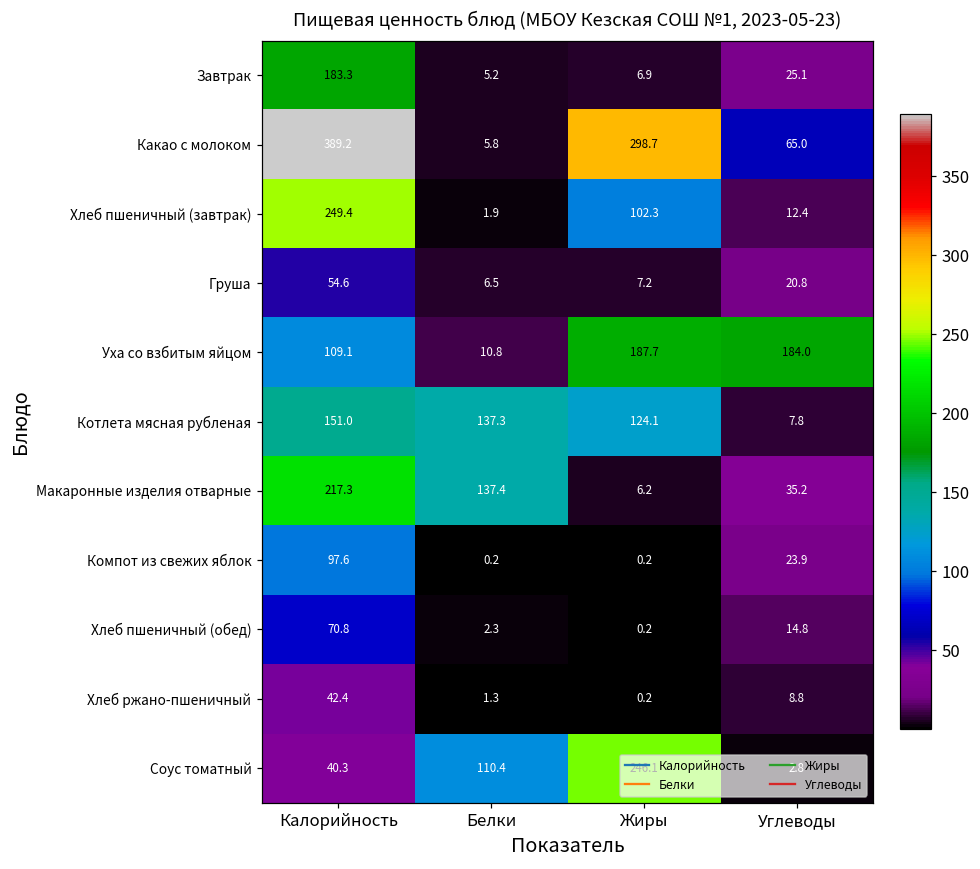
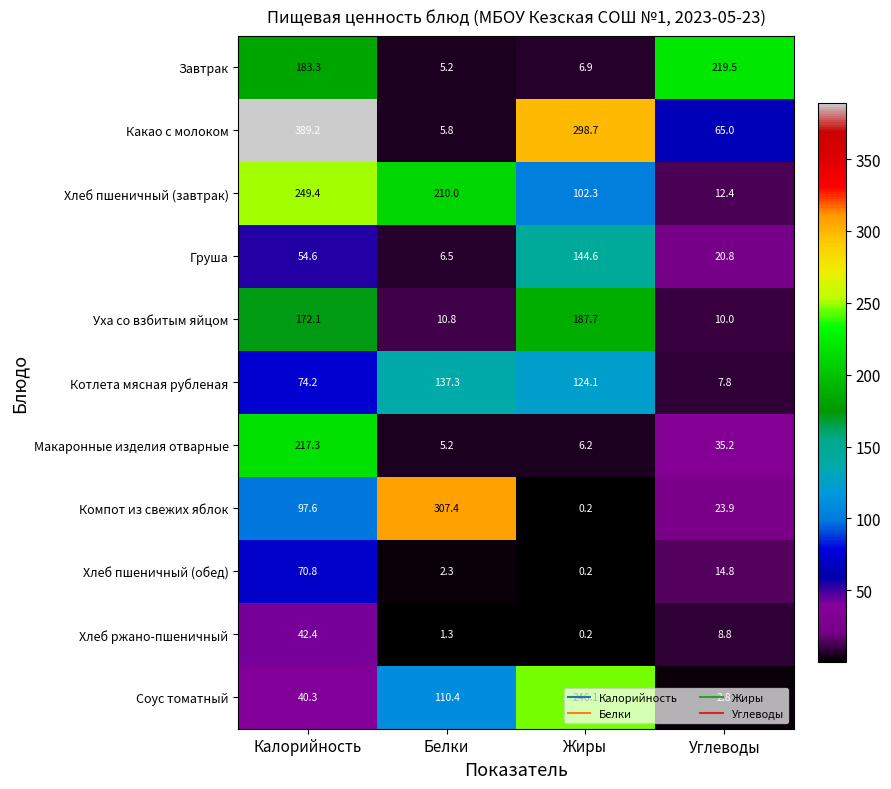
  {
    "Завтрак": {
      "Калорийность": 183.3,
      "Белки": 5.2,
      "Жиры": 6.9,
-     "Углеводы": 25.1
+     "Углеводы": 219.5
    },
    "Какао с молоком": {
      "Калорийность": 389.2,
      "Белки": 5.8,
      "Жиры": 298.7,
      "Углеводы": 65.0
    },
    "Хлеб пшеничный (завтрак)": {
      "Калорийность": 249.4,
-     "Белки": 1.9,
+     "Белки": 210.0,
      "Жиры": 102.3,
      "Углеводы": 12.4
    },
    "Груша": {
      "Калорийность": 54.6,
      "Белки": 6.5,
-     "Жиры": 7.2,
+     "Жиры": 144.6,
      "Углеводы": 20.8
    },
    "Уха со взбитым яйцом": {
-     "Калорийность": 109.1,
+     "Калорийность": 172.1,
      "Белки": 10.8,
      "Жиры": 187.7,
-     "Углеводы": 184.0
+     "Углеводы": 10.0
    },
    "Котлета мясная рубленая": {
-     "Калорийность": 151.0,
+     "Калорийность": 74.2,
      "Белки": 137.3,
      "Жиры": 124.1,
      "Углеводы": 7.8
    },
    "Макаронные изделия отварные": {
      "Калорийность": 217.3,
-     "Белки": 137.4,
+     "Белки": 5.2,
      "Жиры": 6.2,
      "Углеводы": 35.2
    },
    "Компот из свежих яблок": {
      "Калорийность": 97.6,
-     "Белки": 0.2,
+     "Белки": 307.4,
      "Жиры": 0.2,
      "Углеводы": 23.9
    },
    "Хлеб пшеничный (обед)": {
      "Калорийность": 70.8,
      "Белки": 2.3,
      "Жиры": 0.2,
      "Углеводы": 14.8
    },
    "Хлеб ржано-пшеничный": {
      "Калорийность": 42.4,
      "Белки": 1.3,
      "Жиры": 0.2,
      "Углеводы": 8.8
    },
    "Соус томатный": {
      "Калорийность": 40.3,
      "Белки": 110.4
    }
  }
